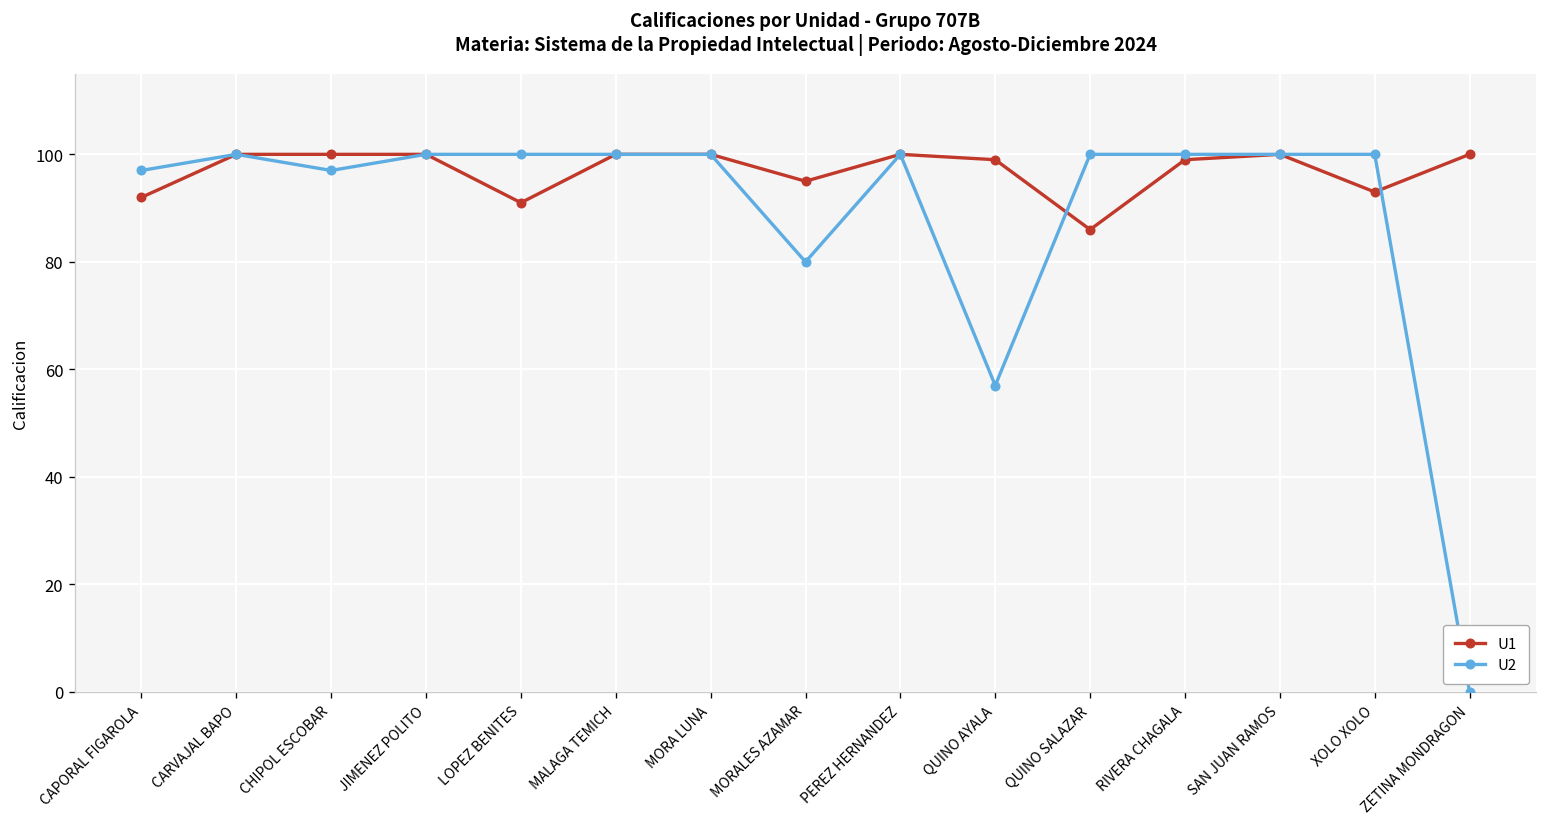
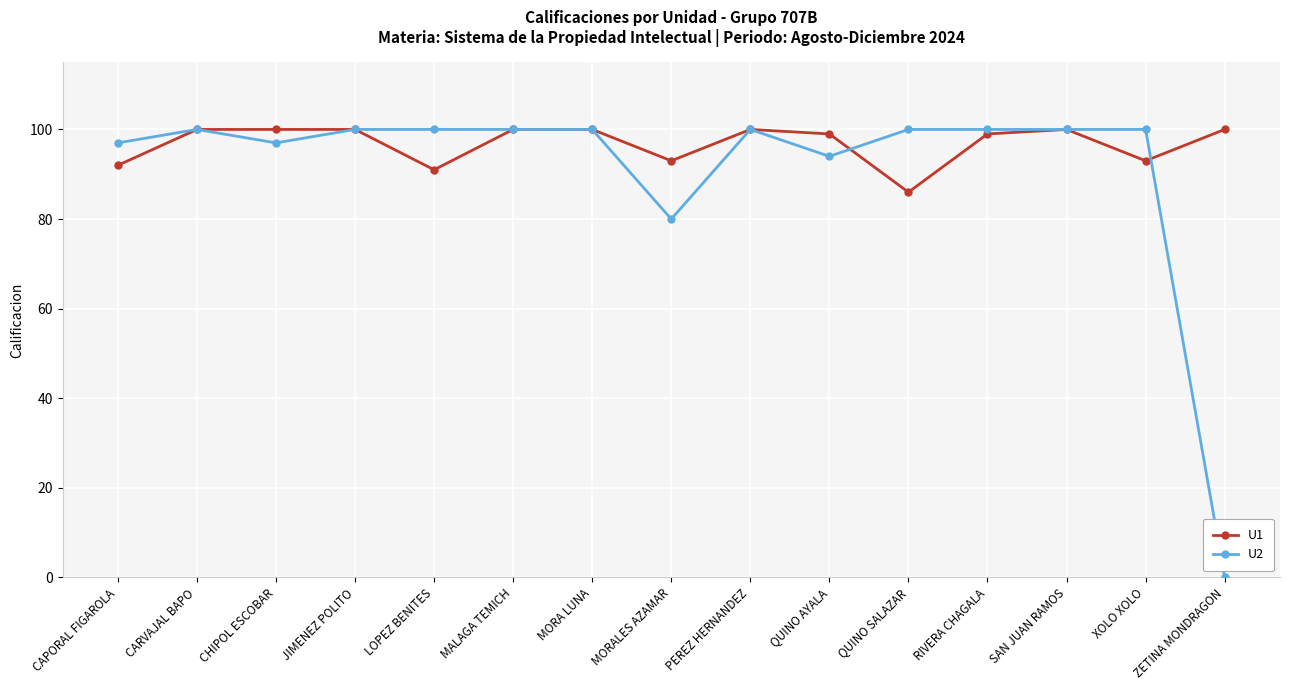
  {
    "U1": {
      "CAPORAL FIGAROLA": 92,
      "CHIPOL ESCOBAR": 100,
      "LOPEZ BENITES": 91,
-     "MORALES AZAMAR": 95,
+     "MORALES AZAMAR": 93,
      "QUINO AYALA": 99,
      "QUINO SALAZAR": 86,
      "RIVERA CHAGALA": 99,
      "XOLO XOLO": 93,
      "ZETINA MONDRAGON": 100
    },
    "U2": {
      "CAPORAL FIGAROLA": 97,
      "CHIPOL ESCOBAR": 97,
      "LOPEZ BENITES": 100,
      "MORALES AZAMAR": 80,
-     "QUINO AYALA": 57,
+     "QUINO AYALA": 94,
      "QUINO SALAZAR": 100,
      "RIVERA CHAGALA": 100,
      "XOLO XOLO": 100,
      "ZETINA MONDRAGON": 0
    }
  }
